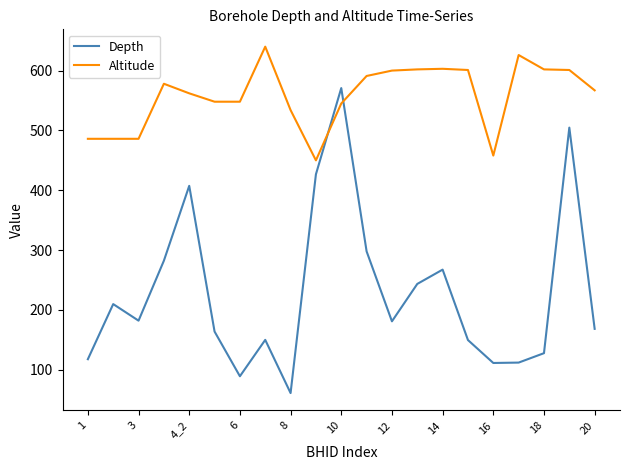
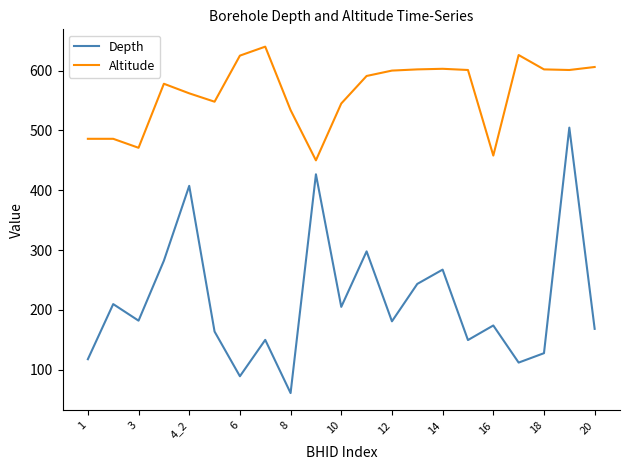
  {
    "Depth": {
      "1": 120,
      "3": 180,
      "4_2": 410,
      "6": 90,
      "8": 60,
-     "10": 570,
+     "10": 210,
      "12": 180,
      "14": 270,
-     "16": 110,
+     "16": 170,
      "18": 130,
      "20": 170
    },
    "Altitude": {
      "1": 490,
-     "3": 490,
+     "3": 470,
      "4_2": 560,
-     "6": 550,
+     "6": 630,
      "8": 530,
      "10": 550,
      "12": 600,
      "14": 600,
      "16": 460,
      "18": 600,
-     "20": 570
+     "20": 610
    }
  }
